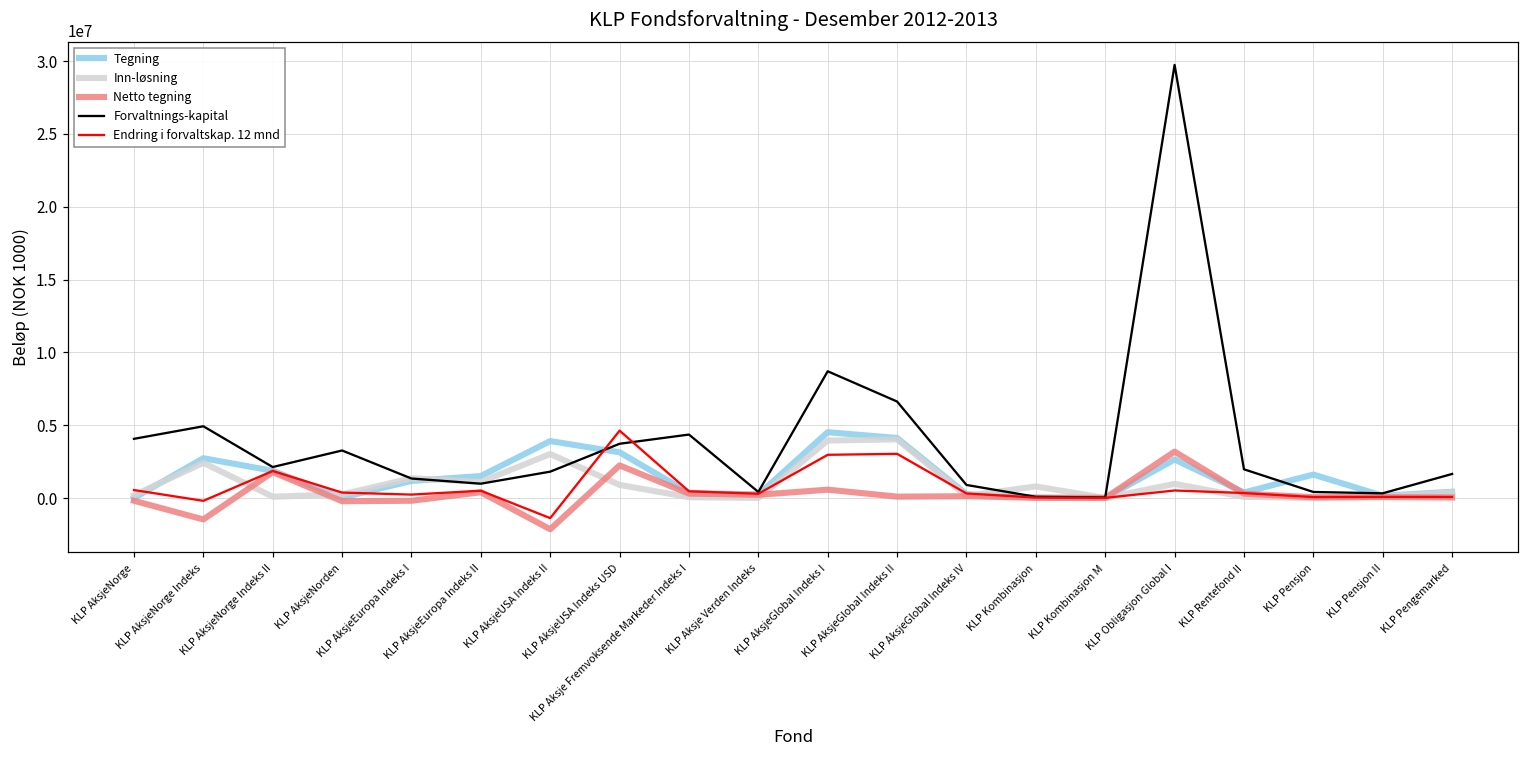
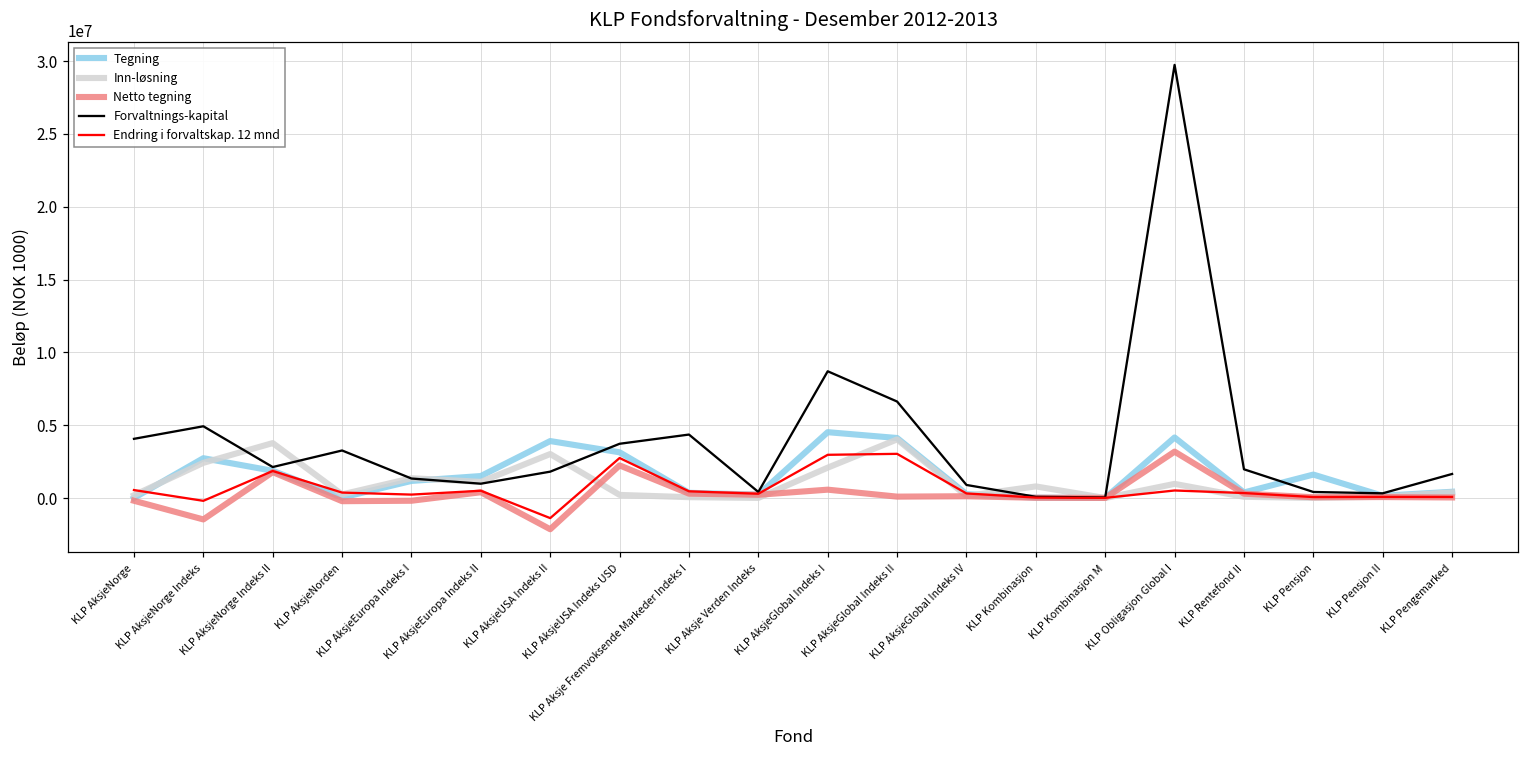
  {
    "Tegning": {
      "KLP AksjeNorge Indeks": 2700000,
      "KLP AksjeNorden": 0,
      "KLP AksjeEuropa Indeks II": 1500000,
      "KLP AksjeUSA Indeks II": 3900000,
      "KLP AksjeUSA Indeks USD": 3100000,
      "KLP AksjeGlobal Indeks I": 4500000,
-     "KLP Obligasjon Global I": 2600000,
+     "KLP Obligasjon Global I": 4200000,
      "KLP Pensjon": 1600000
    },
    "Inn-løsning": {
      "KLP AksjeNorge Indeks": 2400000,
-     "KLP AksjeNorge Indeks II": 100000,
+     "KLP AksjeNorge Indeks II": 3800000,
      "KLP AksjeUSA Indeks II": 3000000,
-     "KLP AksjeUSA Indeks USD": 900000,
+     "KLP AksjeUSA Indeks USD": 200000,
      "KLP Aksje Fremvoksende Markeder Indeks I": 100000,
      "KLP Aksje Verden Indeks": 0,
-     "KLP AksjeGlobal Indeks I": 3900000,
+     "KLP AksjeGlobal Indeks I": 2100000,
      "KLP Kombinasjon": 800000,
      "KLP Obligasjon Global I": 1000000,
      "KLP Rentefond II": 100000
    },
    "Netto tegning": {
      "KLP AksjeNorge Indeks": -1500000,
      "KLP AksjeNorden": -200000,
      "KLP AksjeEuropa Indeks I": -200000,
      "KLP AksjeUSA Indeks II": -2100000,
      "KLP AksjeUSA Indeks USD": 2200000,
      "KLP AksjeGlobal Indeks I": 600000,
      "KLP AksjeGlobal Indeks II": 100000,
      "KLP Obligasjon Global I": 3200000
    },
    "Forvaltnings-kapital": {
      "KLP AksjeNorge": 4100000,
      "KLP AksjeNorge Indeks": 4900000,
      "KLP AksjeNorge Indeks II": 2100000,
      "KLP AksjeNorden": 3300000,
      "KLP AksjeUSA Indeks II": 1800000,
      "KLP AksjeUSA Indeks USD": 3700000,
      "KLP Aksje Fremvoksende Markeder Indeks I": 4400000,
      "KLP AksjeGlobal Indeks I": 8700000,
      "KLP AksjeGlobal Indeks II": 6600000,
      "KLP AksjeGlobal Indeks IV": 900000,
      "KLP Obligasjon Global I": 29700000,
      "KLP Rentefond II": 2000000,
      "KLP Pensjon": 400000,
      "KLP Pengemarked": 1700000
    },
    "Endring i forvaltskap. 12 mnd": {
      "KLP AksjeNorge": 500000,
      "KLP AksjeNorge Indeks": -200000,
      "KLP AksjeEuropa Indeks I": 200000,
      "KLP AksjeUSA Indeks II": -1400000,
-     "KLP AksjeUSA Indeks USD": 4600000,
+     "KLP AksjeUSA Indeks USD": 2700000,
      "KLP AksjeGlobal Indeks I": 3000000,
      "KLP AksjeGlobal Indeks II": 3000000,
      "KLP Obligasjon Global I": 500000
    }
  }
